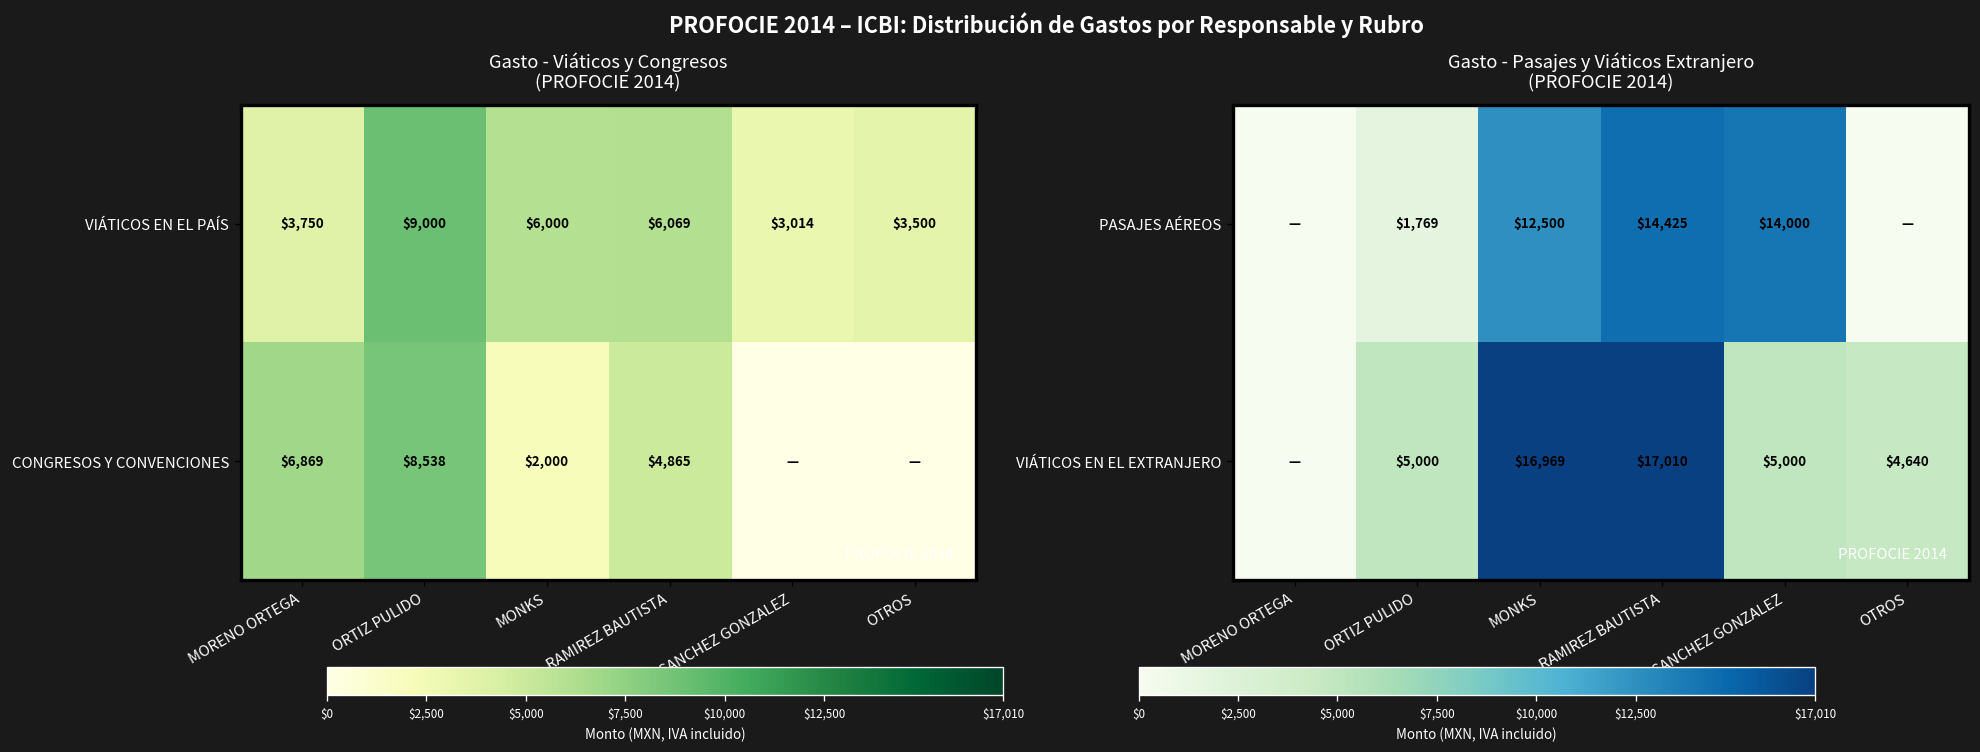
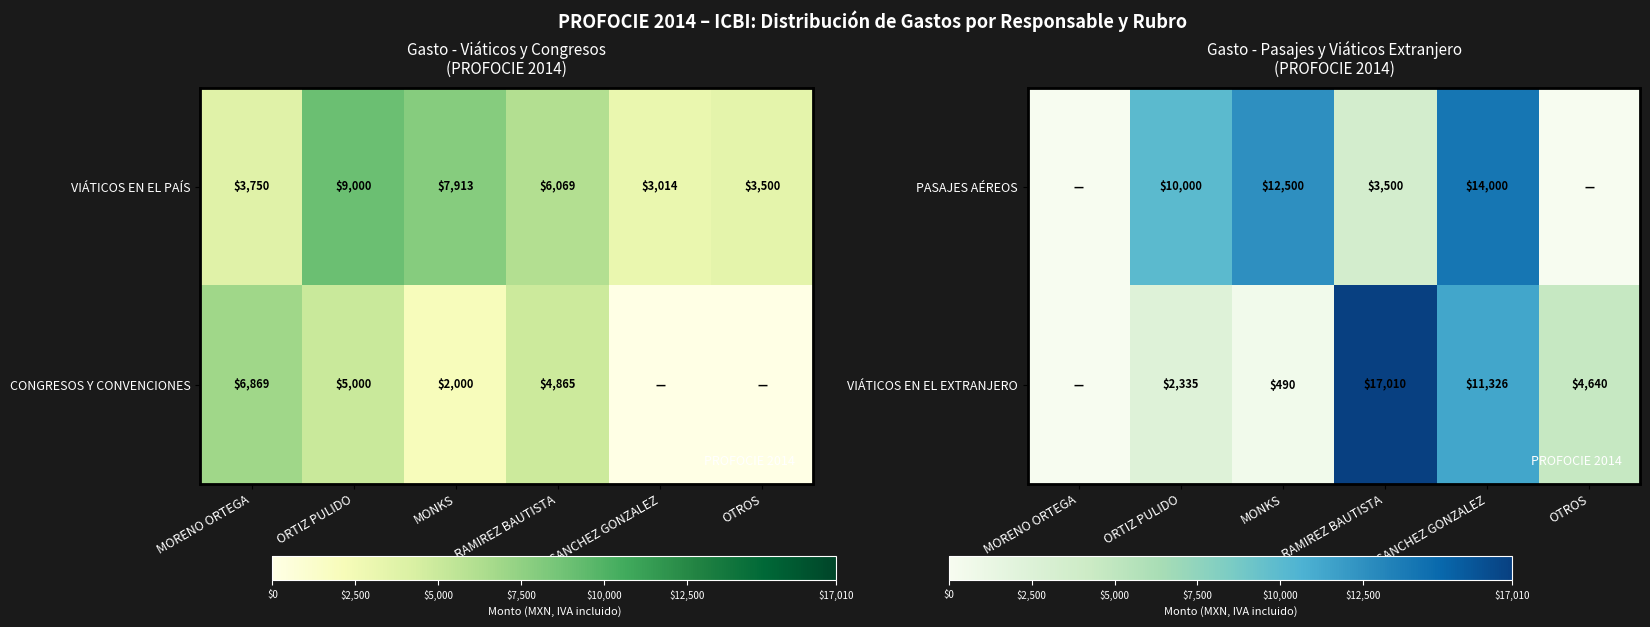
  {
    "Gasto - Viáticos y Congresos (PROFOCIE 2014)": {
      "VIÁTICOS EN EL PAÍS": {
        "MORENO ORTEGA": "$3,750",
        "ORTIZ PULIDO": "$9,000",
-       "MONKS": "$6,000",
+       "MONKS": "$7,913",
        "RAMIREZ BAUTISTA": "$6,069",
        "SANCHEZ GONZALEZ": "$3,014",
        "OTROS": "$3,500"
      },
      "CONGRESOS Y CONVENCIONES": {
        "MORENO ORTEGA": "$6,869",
-       "ORTIZ PULIDO": "$8,538",
+       "ORTIZ PULIDO": "$5,000",
        "MONKS": "$2,000",
        "RAMIREZ BAUTISTA": "$4,865"
      }
    },
    "Gasto - Pasajes y Viáticos Extranjero (PROFOCIE 2014)": {
      "PASAJES AÉREOS": {
-       "ORTIZ PULIDO": "$1,769",
+       "ORTIZ PULIDO": "$10,000",
        "MONKS": "$12,500",
-       "RAMIREZ BAUTISTA": "$14,425",
+       "RAMIREZ BAUTISTA": "$3,500",
        "SANCHEZ GONZALEZ": "$14,000"
      },
      "VIÁTICOS EN EL EXTRANJERO": {
-       "ORTIZ PULIDO": "$5,000",
-       "MONKS": "$16,969",
+       "ORTIZ PULIDO": "$2,335",
+       "MONKS": "$490",
        "RAMIREZ BAUTISTA": "$17,010",
-       "SANCHEZ GONZALEZ": "$5,000"
+       "SANCHEZ GONZALEZ": "$11,326"
      }
    }
  }
